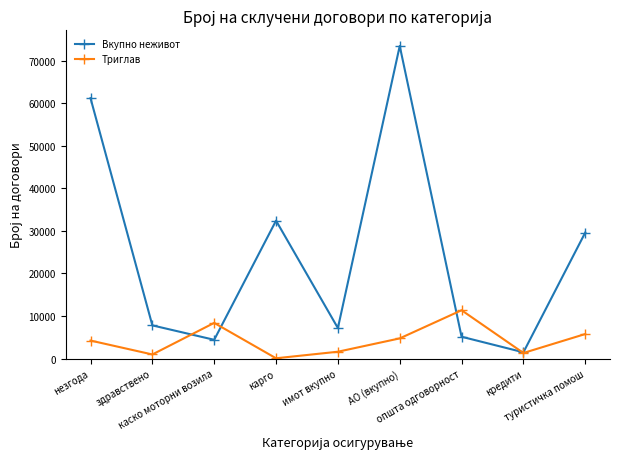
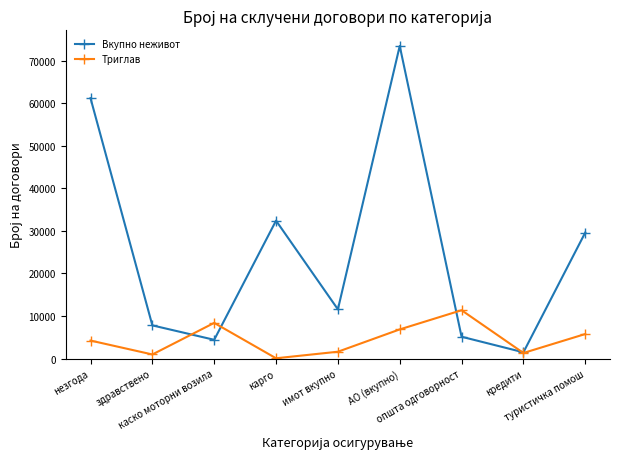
  {
    "Вкупно неживот": {
      "незгода": 61000,
      "здравствено": 8000,
      "каско моторни возила": 4000,
      "карго": 32000,
-     "имот вкупно": 7000,
+     "имот вкупно": 12000,
      "АО (вкупно)": 73000,
      "општа одговорност": 5000,
      "туристичка помош": 30000
    },
    "Триглав": {
      "незгода": 4000,
      "здравствено": 1000,
      "каско моторни возила": 8000,
      "карго": 0,
      "имот вкупно": 2000,
-     "АО (вкупно)": 5000,
+     "АО (вкупно)": 7000,
      "општа одговорност": 11000,
      "туристичка помош": 6000
    }
  }
